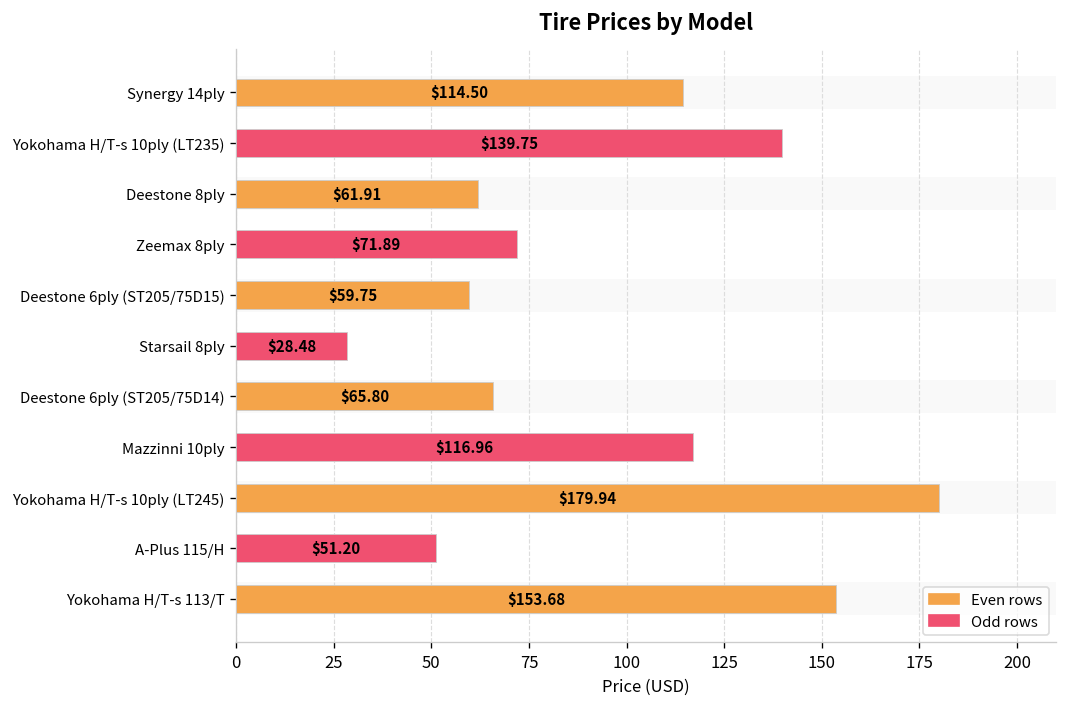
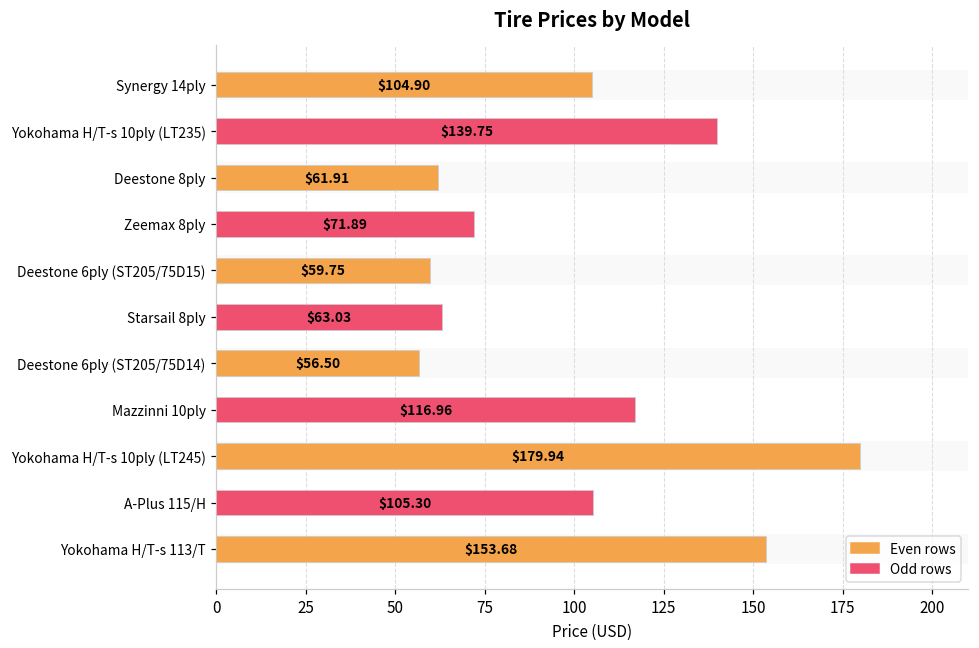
  {
-   "Synergy 14ply": "$114.50",
+   "Synergy 14ply": "$104.90",
    "Yokohama H/T-s 10ply (LT235)": "$139.75",
    "Deestone 8ply": "$61.91",
    "Zeemax 8ply": "$71.89",
    "Deestone 6ply (ST205/75D15)": "$59.75",
-   "Starsail 8ply": "$28.48",
-   "Deestone 6ply (ST205/75D14)": "$65.80",
+   "Starsail 8ply": "$63.03",
+   "Deestone 6ply (ST205/75D14)": "$56.50",
    "Mazzinni 10ply": "$116.96",
    "Yokohama H/T-s 10ply (LT245)": "$179.94",
-   "A-Plus 115/H": "$51.20",
+   "A-Plus 115/H": "$105.30",
    "Yokohama H/T-s 113/T": "$153.68"
  }
